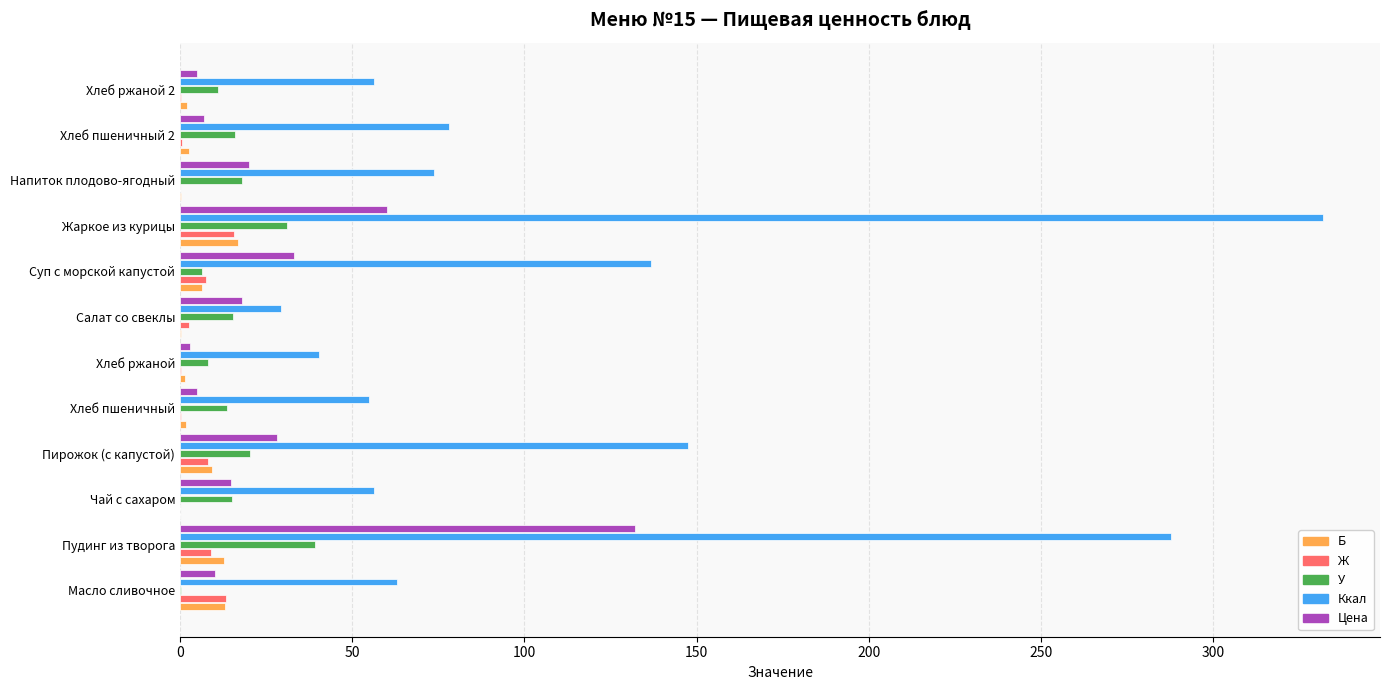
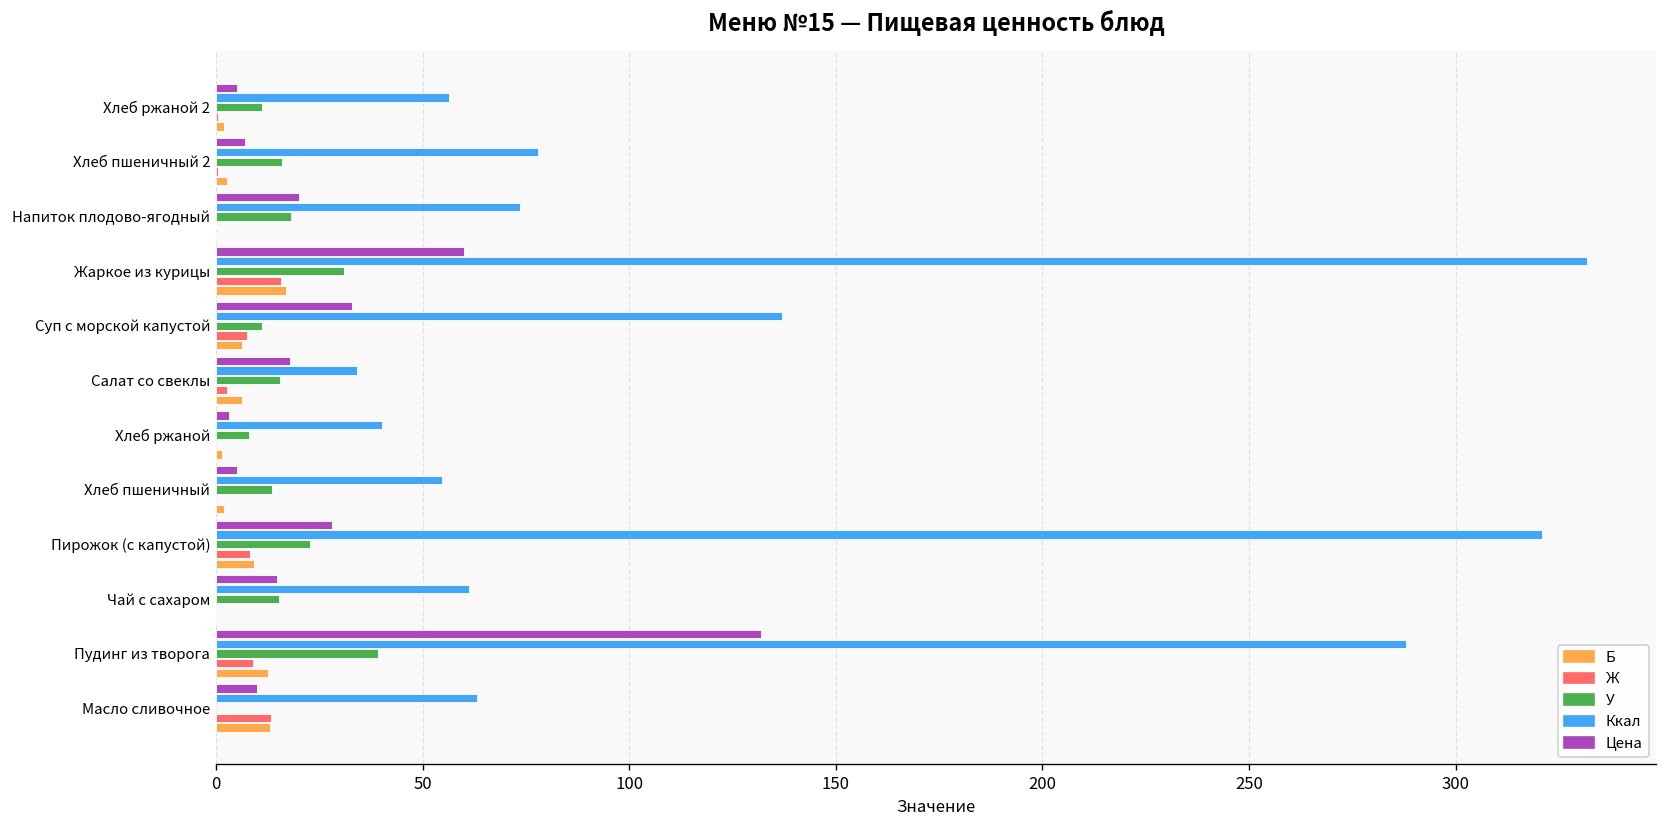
  {
    "Б": {
      "Хлеб ржаной 2": 2,
      "Хлеб пшеничный 2": 3,
      "Жаркое из курицы": 17,
      "Суп с морской капустой": 6,
-     "Салат со свеклы": 0,
+     "Салат со свеклы": 6,
      "Хлеб ржаной": 1,
      "Хлеб пшеничный": 2,
      "Пирожок (с капустой)": 9,
      "Пудинг из творога": 13,
      "Масло сливочное": 13
    },
    "Ж": {
      "Напиток плодово-ягодный": 0,
      "Жаркое из курицы": 16,
      "Суп с морской капустой": 7,
      "Салат со свеклы": 3,
      "Пирожок (с капустой)": 8,
      "Чай с сахаром": 0,
      "Пудинг из творога": 9,
      "Масло сливочное": 13
    },
    "У": {
      "Хлеб ржаной 2": 11,
      "Хлеб пшеничный 2": 16,
      "Напиток плодово-ягодный": 18,
      "Жаркое из курицы": 31,
-     "Суп с морской капустой": 6,
+     "Суп с морской капустой": 11,
      "Салат со свеклы": 16,
      "Хлеб ржаной": 8,
      "Хлеб пшеничный": 14,
-     "Пирожок (с капустой)": 20,
+     "Пирожок (с капустой)": 23,
      "Чай с сахаром": 15,
      "Пудинг из творога": 39
    },
    "Ккал": {
      "Хлеб ржаной 2": 56,
      "Хлеб пшеничный 2": 78,
      "Напиток плодово-ягодный": 74,
      "Жаркое из курицы": 332,
      "Суп с морской капустой": 137,
-     "Салат со свеклы": 29,
+     "Салат со свеклы": 34,
      "Хлеб ржаной": 40,
      "Хлеб пшеничный": 55,
-     "Пирожок (с капустой)": 148,
-     "Чай с сахаром": 56,
+     "Пирожок (с капустой)": 321,
+     "Чай с сахаром": 61,
      "Пудинг из творога": 288,
      "Масло сливочное": 63
    },
    "Цена": {
      "Хлеб ржаной 2": 5,
      "Хлеб пшеничный 2": 7,
      "Напиток плодово-ягодный": 20,
      "Жаркое из курицы": 60,
      "Суп с морской капустой": 33,
      "Салат со свеклы": 18,
      "Хлеб ржаной": 3,
      "Хлеб пшеничный": 5,
      "Пирожок (с капустой)": 28,
      "Чай с сахаром": 15,
      "Пудинг из творога": 132,
      "Масло сливочное": 10
    }
  }
